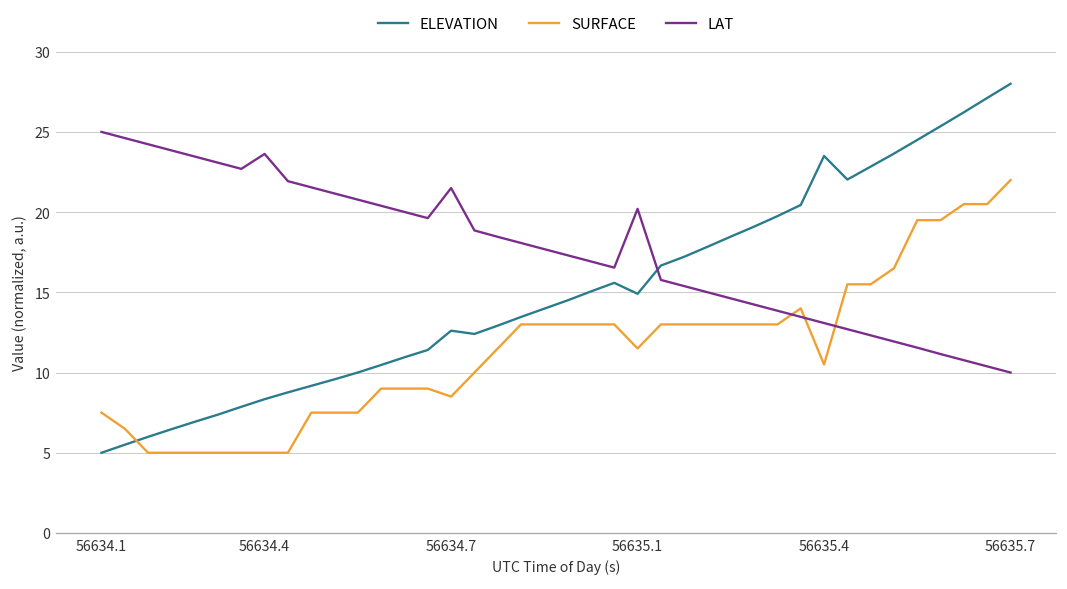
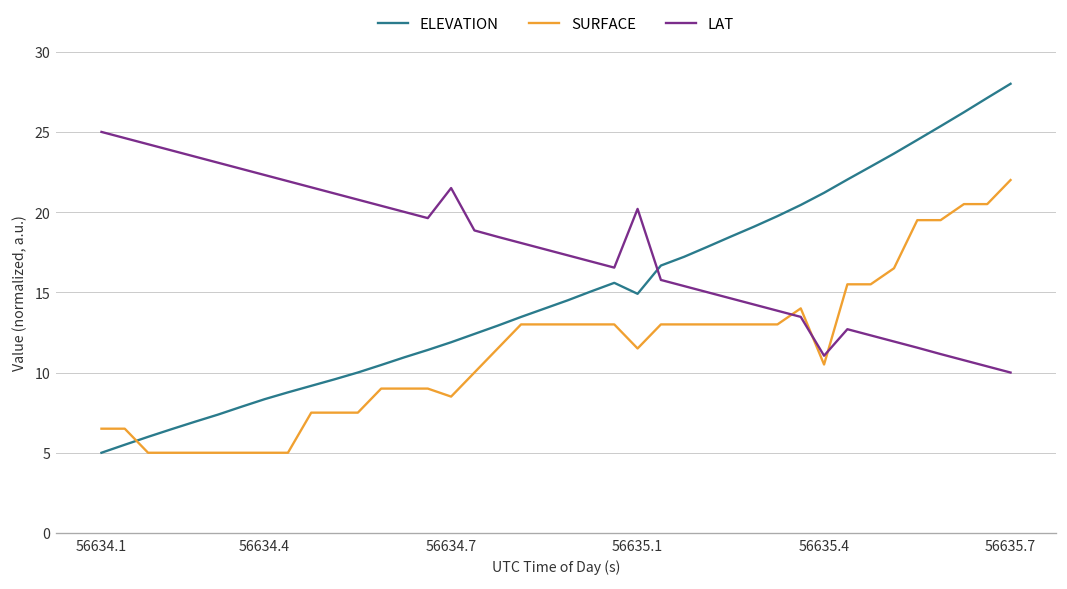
  {
    "ELEVATION": {
      "56634.1": 5.0,
      "56634.4": 8.3,
-     "56634.7": 12.6,
+     "56634.7": 11.9,
      "56635.1": 14.9,
-     "56635.4": 23.5,
+     "56635.4": 21.2,
      "56635.7": 28.0
    },
    "SURFACE": {
-     "56634.1": 7.5,
+     "56634.1": 6.5,
      "56634.4": 5.0,
      "56634.7": 8.5,
      "56635.1": 11.5,
      "56635.4": 10.5,
      "56635.7": 22.0
    },
    "LAT": {
      "56634.1": 25.0,
-     "56634.4": 23.6,
+     "56634.4": 22.3,
      "56634.7": 21.5,
      "56635.1": 20.2,
-     "56635.4": 13.1,
+     "56635.4": 11.0,
      "56635.7": 10.0
    }
  }
